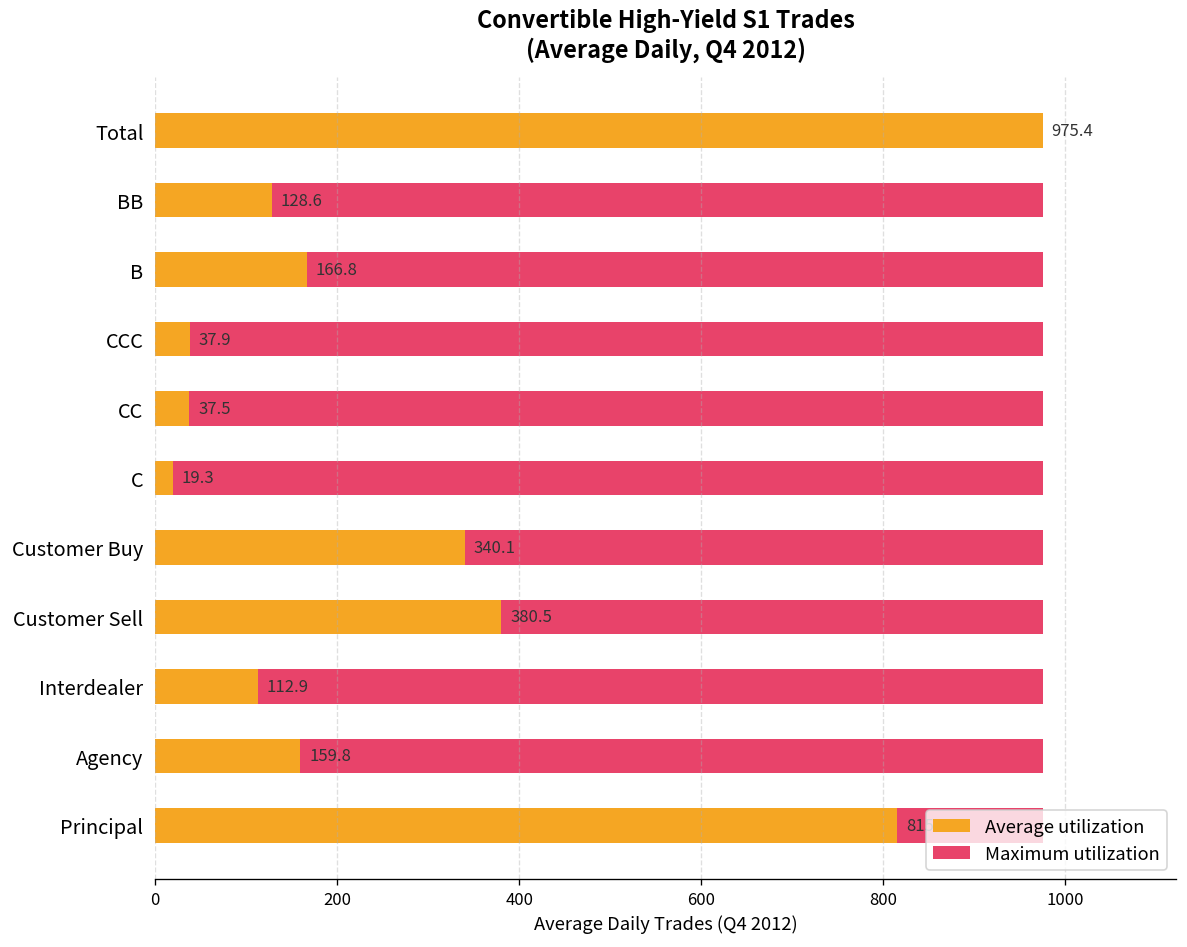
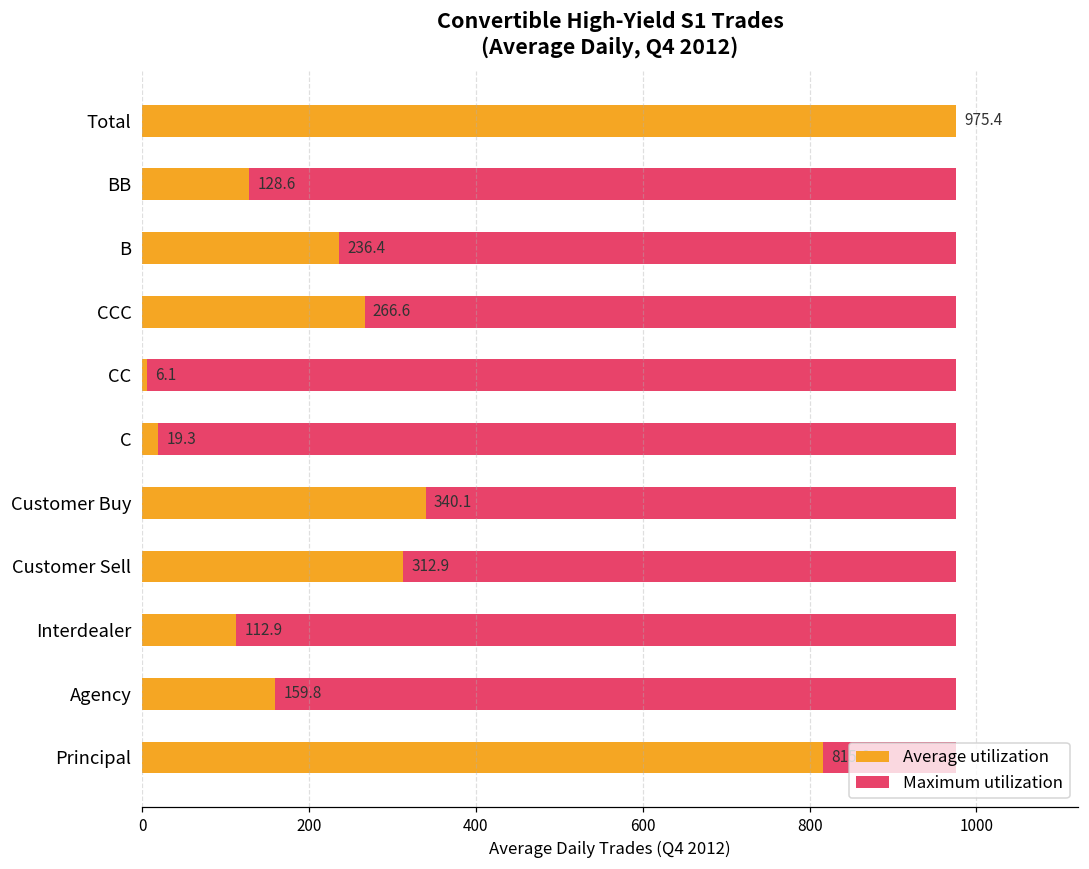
  {
    "Maximum utilization": {
      "Total": 975.4
    },
    "Average utilization": {
      "Total": 975.4,
-     "B": 166.8,
-     "CCC": 37.9,
-     "CC": 37.5,
-     "Customer Sell": 380.5
+     "B": 236.4,
+     "CCC": 266.6,
+     "CC": 6.1,
+     "Customer Sell": 312.9
    }
  }
